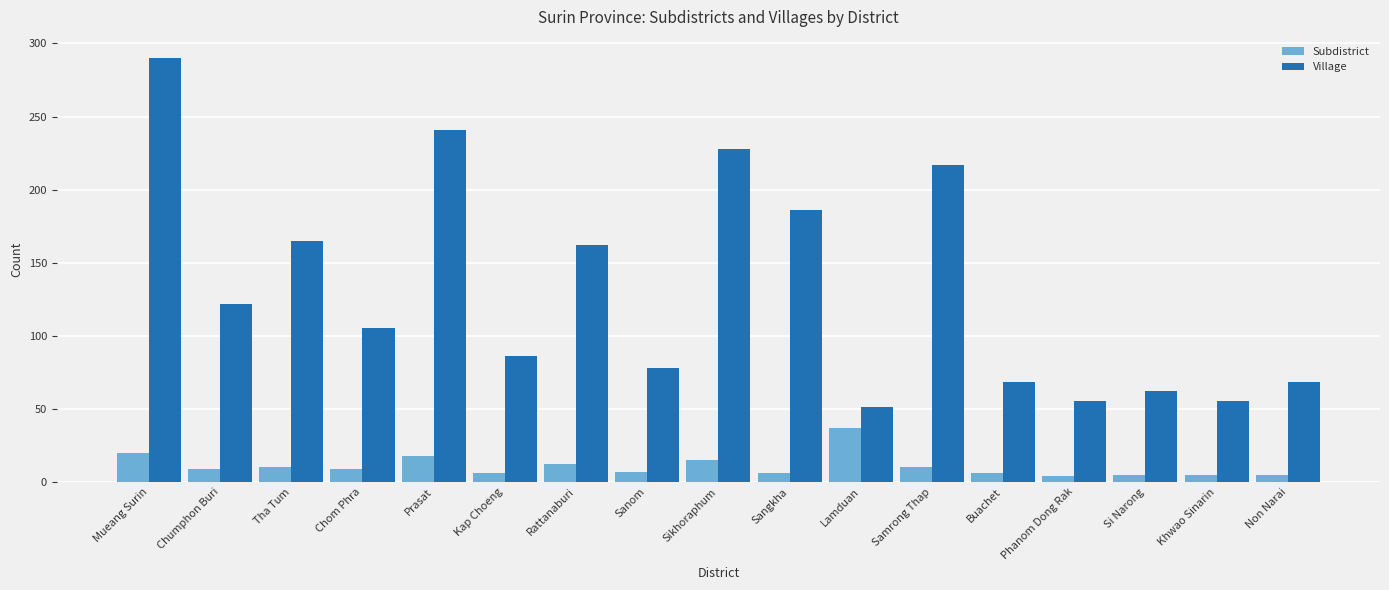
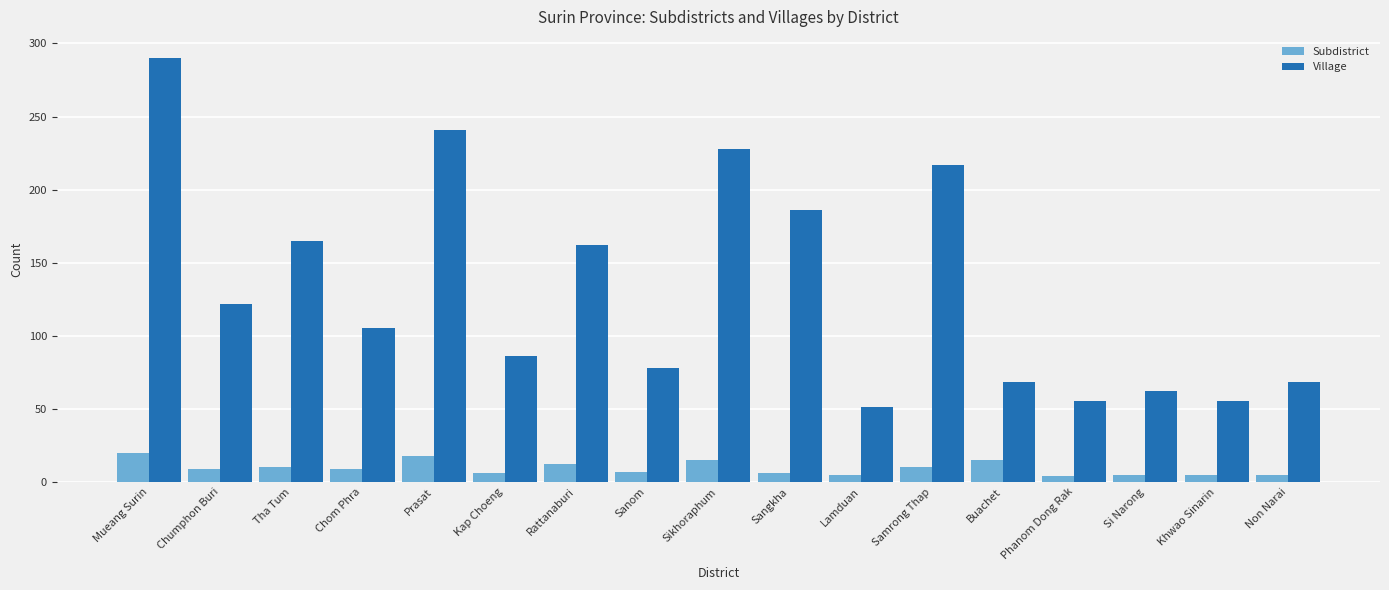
  {
    "Subdistrict": {
      "Mueang Surin": 20,
      "Chumphon Buri": 9,
      "Tha Tum": 10,
      "Chom Phra": 9,
      "Prasat": 18,
      "Kap Choeng": 6,
      "Rattanaburi": 12,
      "Sanom": 7,
      "Sikhoraphum": 15,
      "Sangkha": 6,
-     "Lamduan": 37,
+     "Lamduan": 5,
      "Samrong Thap": 10,
-     "Buachet": 6,
+     "Buachet": 15,
      "Phanom Dong Rak": 4,
      "Si Narong": 5,
      "Khwao Sinarin": 5,
      "Non Narai": 5
    },
    "Village": {
      "Mueang Surin": 290,
      "Chumphon Buri": 122,
      "Tha Tum": 165,
      "Chom Phra": 105,
      "Prasat": 241,
      "Kap Choeng": 86,
      "Rattanaburi": 162,
      "Sanom": 78,
      "Sikhoraphum": 228,
      "Sangkha": 186,
      "Lamduan": 51,
      "Samrong Thap": 217,
      "Buachet": 68,
      "Phanom Dong Rak": 55,
      "Si Narong": 62,
      "Khwao Sinarin": 55,
      "Non Narai": 68
    }
  }
